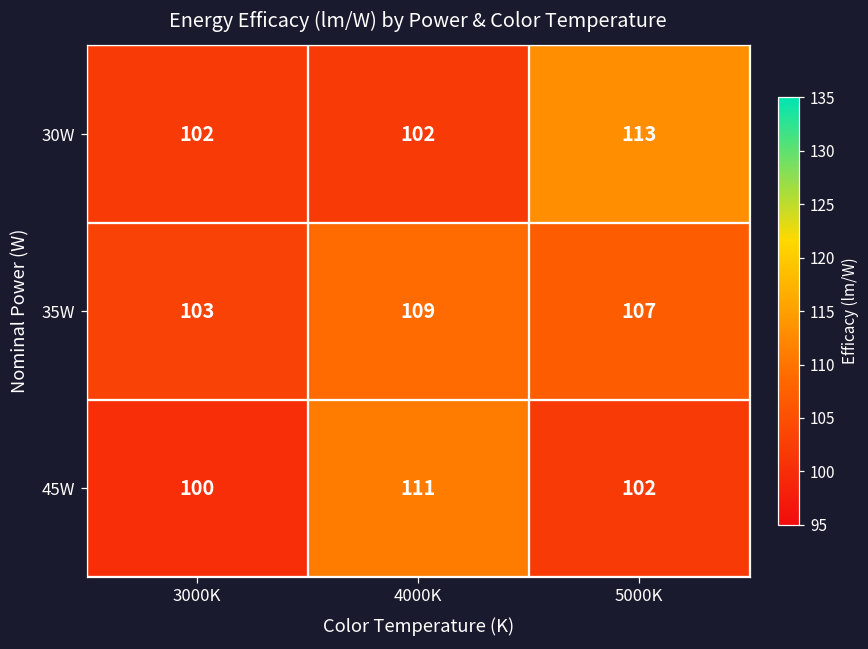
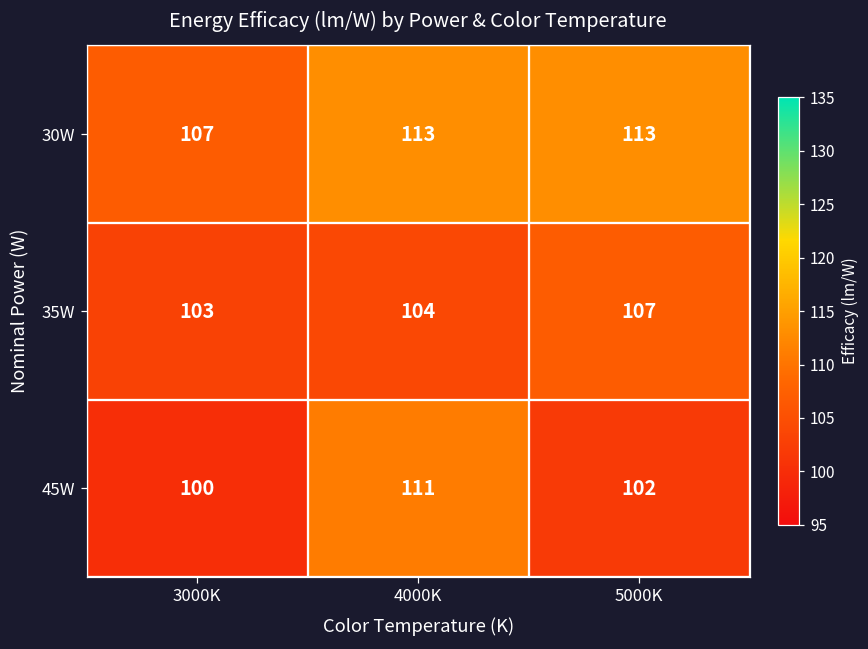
  {
    "30W": {
-     "3000K": 102,
-     "4000K": 102,
+     "3000K": 107,
+     "4000K": 113,
      "5000K": 113
    },
    "35W": {
      "3000K": 103,
-     "4000K": 109,
+     "4000K": 104,
      "5000K": 107
    },
    "45W": {
      "3000K": 100,
      "4000K": 111,
      "5000K": 102
    }
  }
